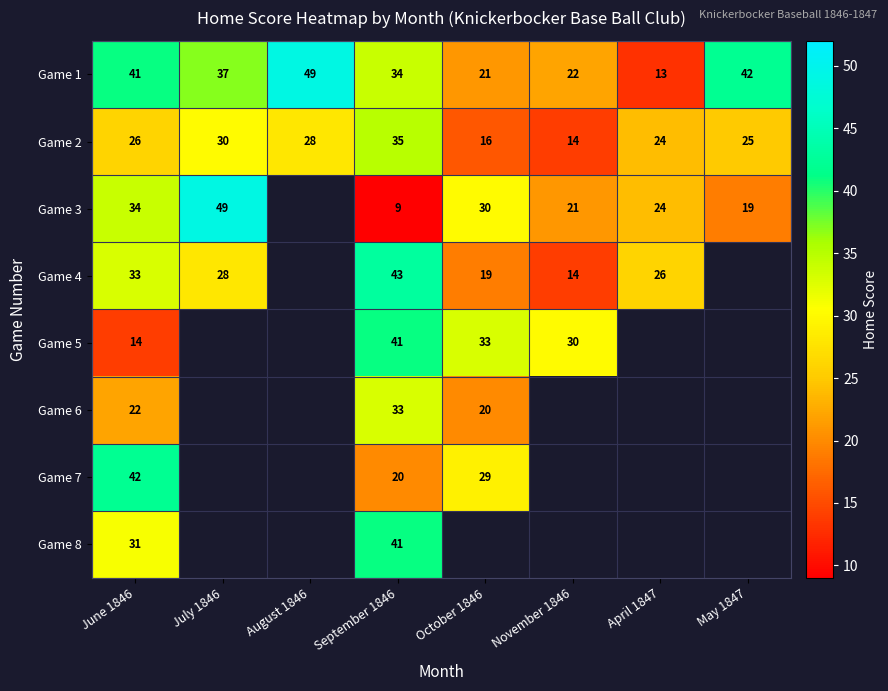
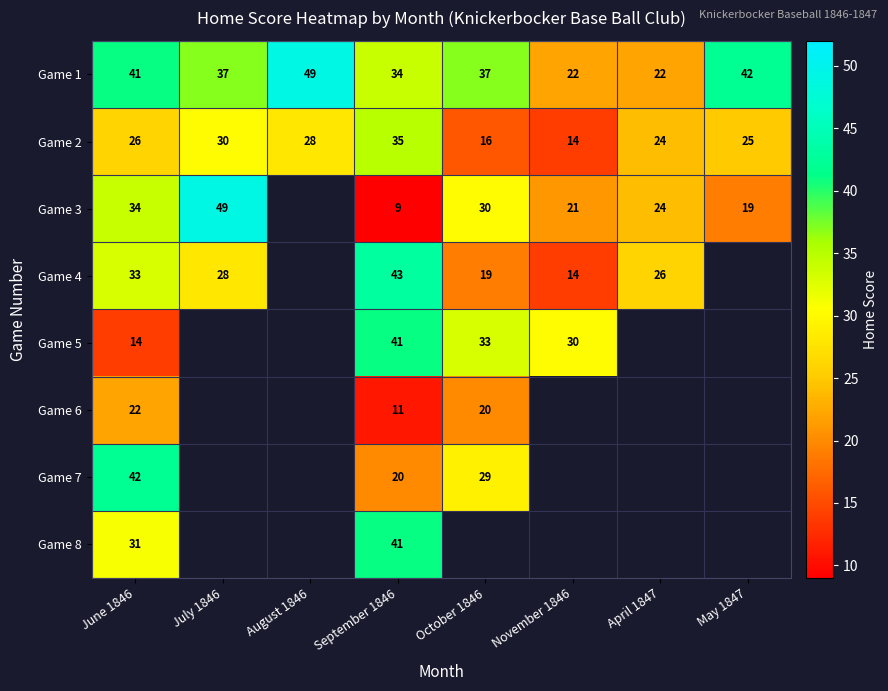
  {
    "Game 1": {
      "June 1846": 41,
      "July 1846": 37,
      "August 1846": 49,
      "September 1846": 34,
-     "October 1846": 21,
+     "October 1846": 37,
      "November 1846": 22,
-     "April 1847": 13,
+     "April 1847": 22,
      "May 1847": 42
    },
    "Game 2": {
      "June 1846": 26,
      "July 1846": 30,
      "August 1846": 28,
      "September 1846": 35,
      "October 1846": 16,
      "November 1846": 14,
      "April 1847": 24,
      "May 1847": 25
    },
    "Game 3": {
      "June 1846": 34,
      "July 1846": 49,
      "September 1846": 9,
      "October 1846": 30,
      "November 1846": 21,
      "April 1847": 24,
      "May 1847": 19
    },
    "Game 4": {
      "June 1846": 33,
      "July 1846": 28,
      "September 1846": 43,
      "October 1846": 19,
      "November 1846": 14,
      "April 1847": 26
    },
    "Game 5": {
      "June 1846": 14,
      "September 1846": 41,
      "October 1846": 33,
      "November 1846": 30
    },
    "Game 6": {
      "June 1846": 22,
-     "September 1846": 33,
+     "September 1846": 11,
      "October 1846": 20
    },
    "Game 7": {
      "June 1846": 42,
      "September 1846": 20,
      "October 1846": 29
    },
    "Game 8": {
      "June 1846": 31,
      "September 1846": 41
    }
  }
